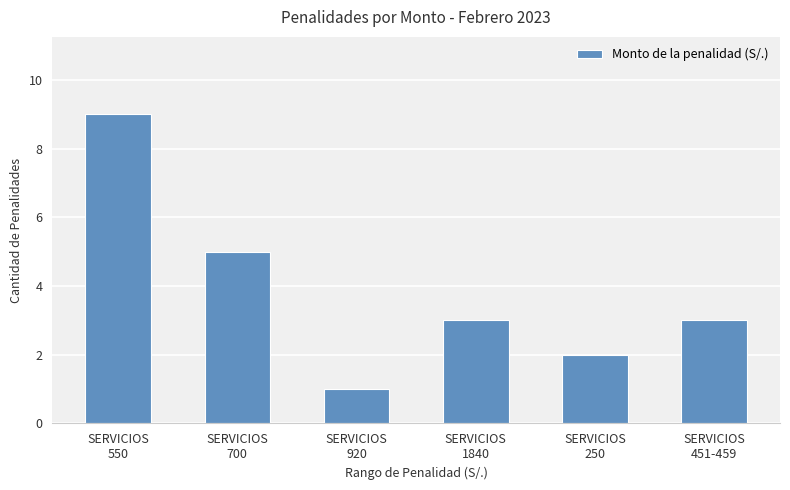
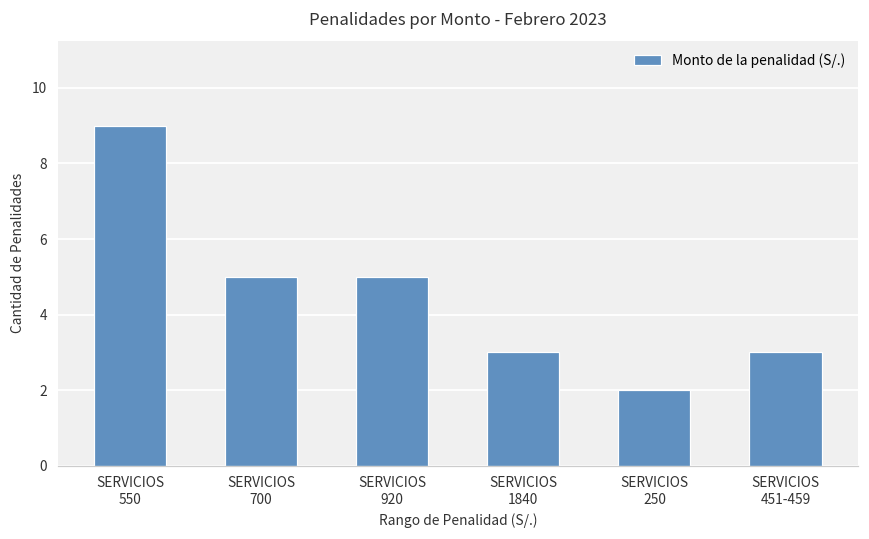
  {
    "SERVICIOS 550": 9,
    "SERVICIOS 700": 5,
-   "SERVICIOS 920": 1,
+   "SERVICIOS 920": 5,
    "SERVICIOS 1840": 3,
    "SERVICIOS 250": 2,
    "SERVICIOS 451-459": 3
  }
